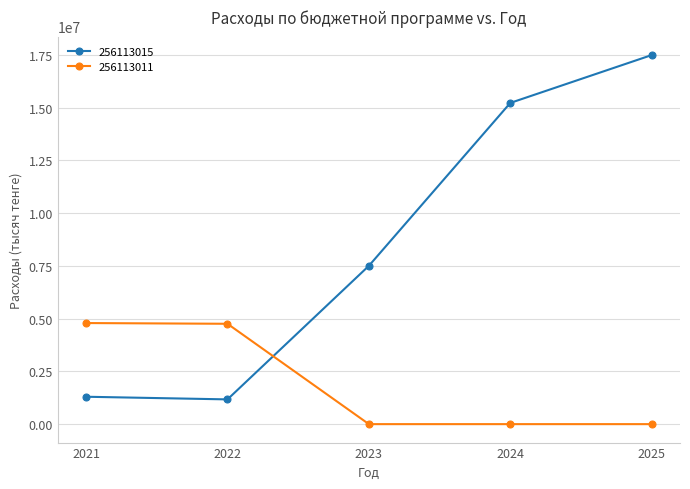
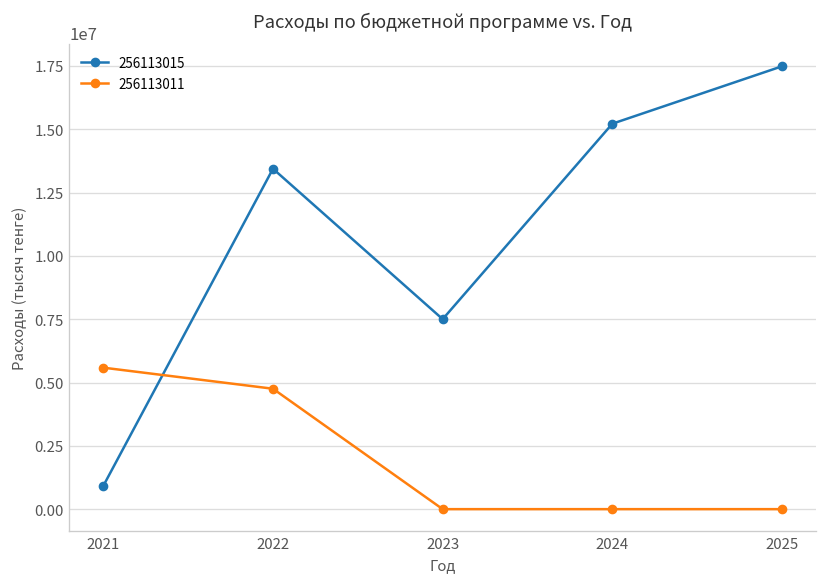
  {
    "256113015": {
-     "2021": 1300000,
-     "2022": 1200000,
+     "2021": 900000,
+     "2022": 13400000,
      "2023": 7500000,
      "2024": 15200000,
      "2025": 17500000
    },
    "256113011": {
-     "2021": 4800000,
+     "2021": 5600000,
      "2022": 4800000,
      "2023": 0,
      "2024": 0,
      "2025": 0
    }
  }
